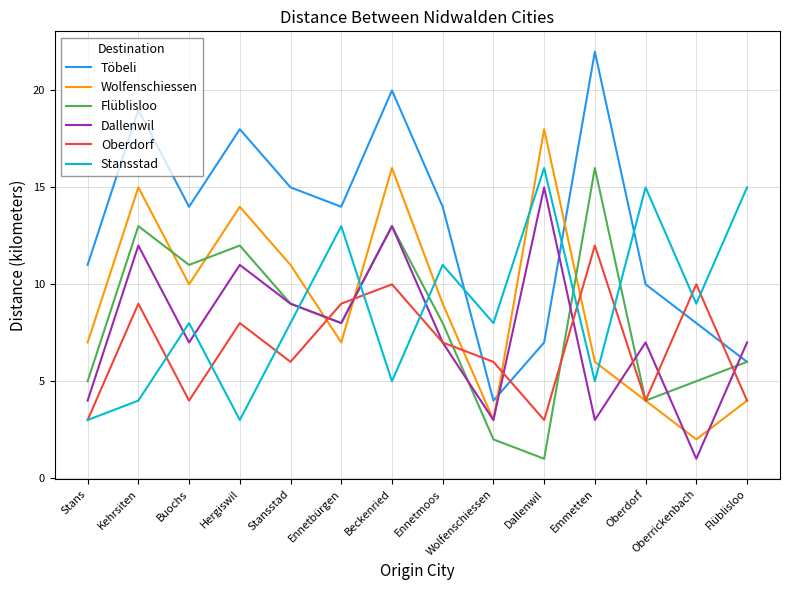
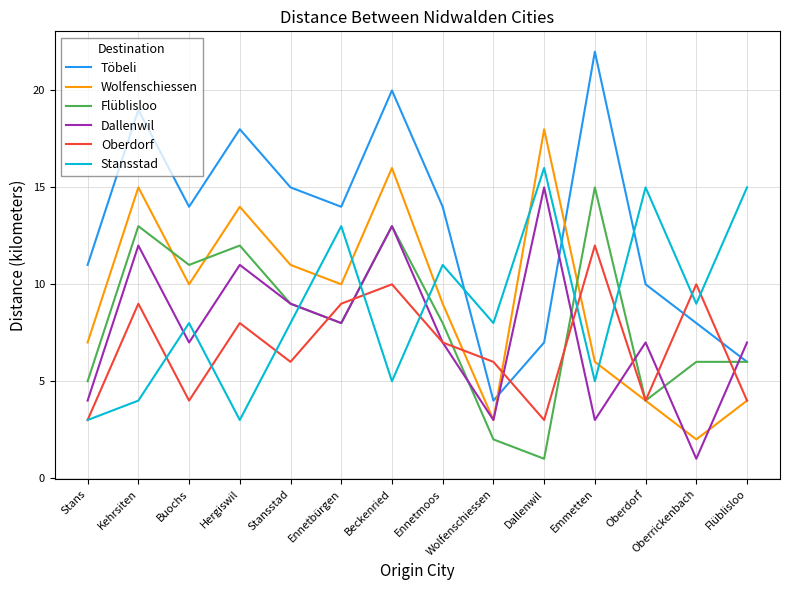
  {
    "Wolfenschiessen": {
      "Stans": 7,
      "Kehrsiten": 15,
      "Buochs": 10,
      "Hergiswil": 14,
      "Stansstad": 11,
-     "Ennetbürgen": 7,
+     "Ennetbürgen": 10,
      "Beckenried": 16,
      "Ennetmoos": 9,
      "Dallenwil": 18,
      "Emmetten": 6,
      "Oberrickenbach": 2
    },
    "Flüblisloo": {
      "Stans": 5,
      "Kehrsiten": 13,
      "Buochs": 11,
      "Hergiswil": 12,
      "Ennetmoos": 8,
      "Wolfenschiessen": 2,
      "Dallenwil": 1,
-     "Emmetten": 16,
-     "Oberrickenbach": 5
+     "Emmetten": 15,
+     "Oberrickenbach": 6
    },
    "Dallenwil": {
      "Stans": 4,
      "Kehrsiten": 12,
      "Buochs": 7,
      "Hergiswil": 11,
      "Dallenwil": 15,
      "Emmetten": 3,
      "Oberdorf": 7,
      "Oberrickenbach": 1,
      "Flüblisloo": 7
    },
    "Oberdorf": {
      "Kehrsiten": 9,
      "Buochs": 4,
      "Hergiswil": 8,
      "Stansstad": 6,
      "Ennetbürgen": 9,
      "Beckenried": 10,
      "Wolfenschiessen": 6,
      "Dallenwil": 3,
      "Emmetten": 12,
      "Oberrickenbach": 10
    }
  }
